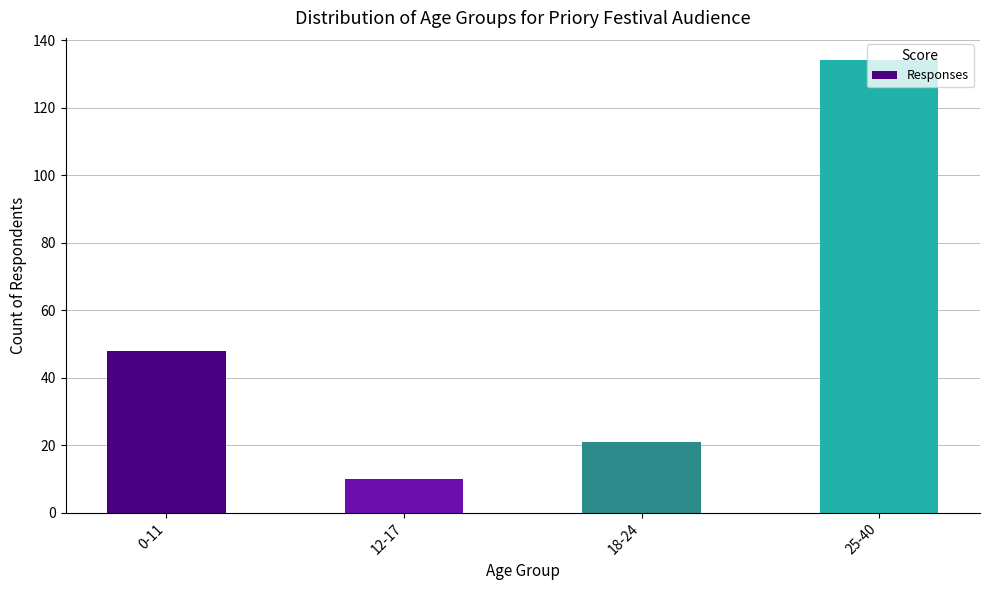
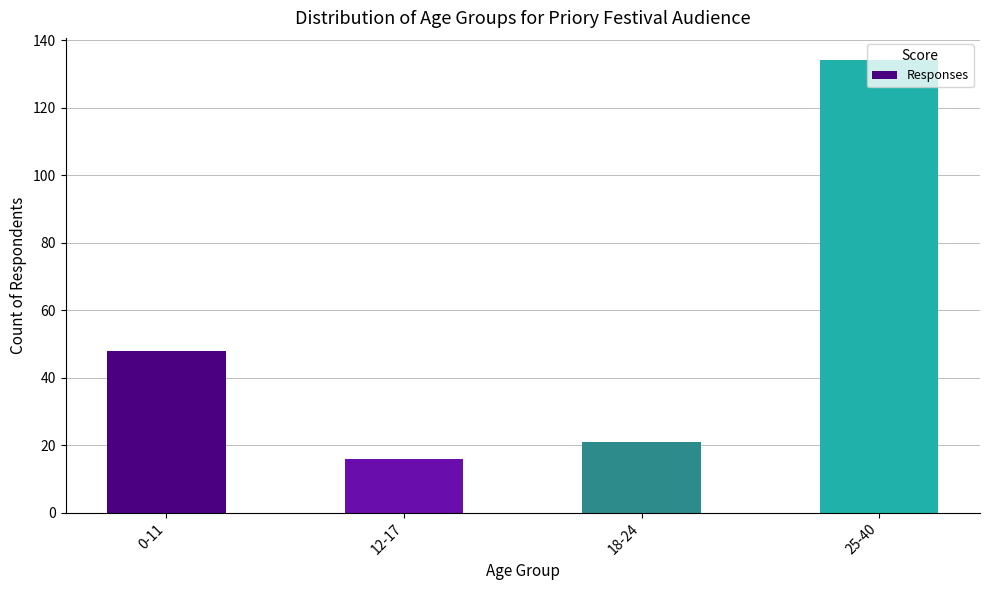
  {
    "0-11": 48,
-   "12-17": 10,
+   "12-17": 16,
    "18-24": 21
  }
